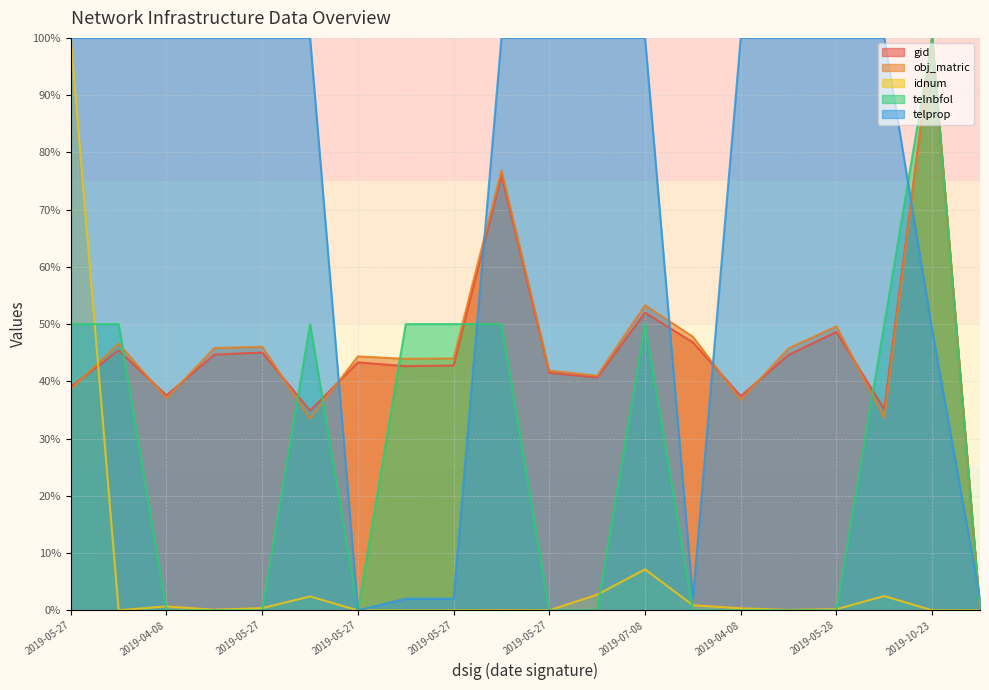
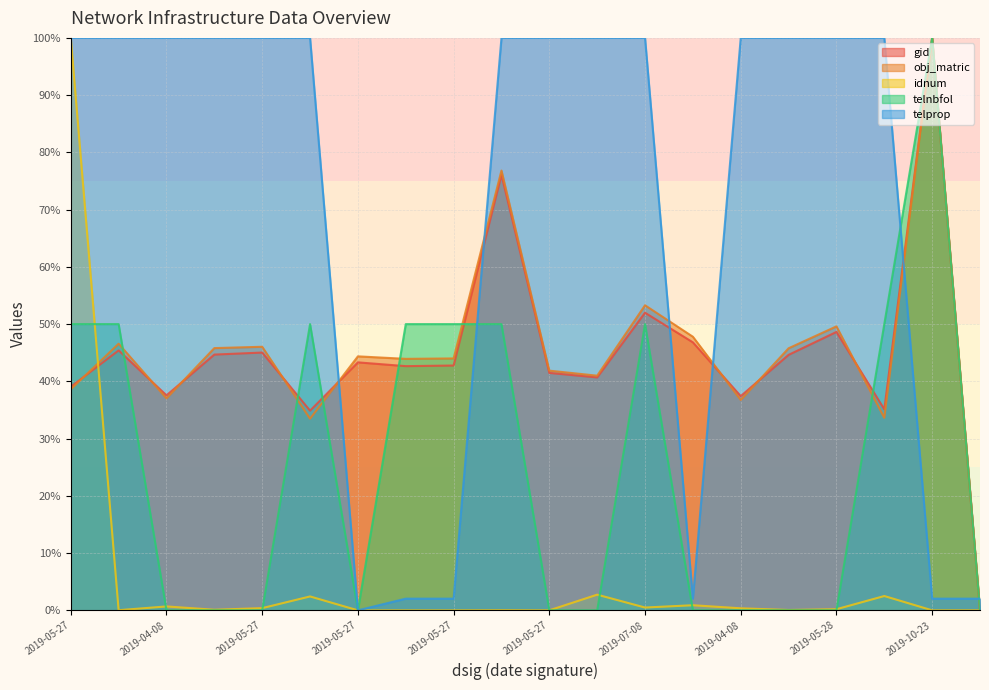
  {
    "idnum": {
-     "2019-07-08": "7%",
+     "2019-07-08": "0%",
      "2019-10-23": "0%"
    },
    "telnbfol": {
      "2019-07-08": "50%"
    },
    "telprop": {
      "2019-07-08": "100%",
-     "2019-10-23": "49%"
+     "2019-10-23": "2%"
    }
  }
